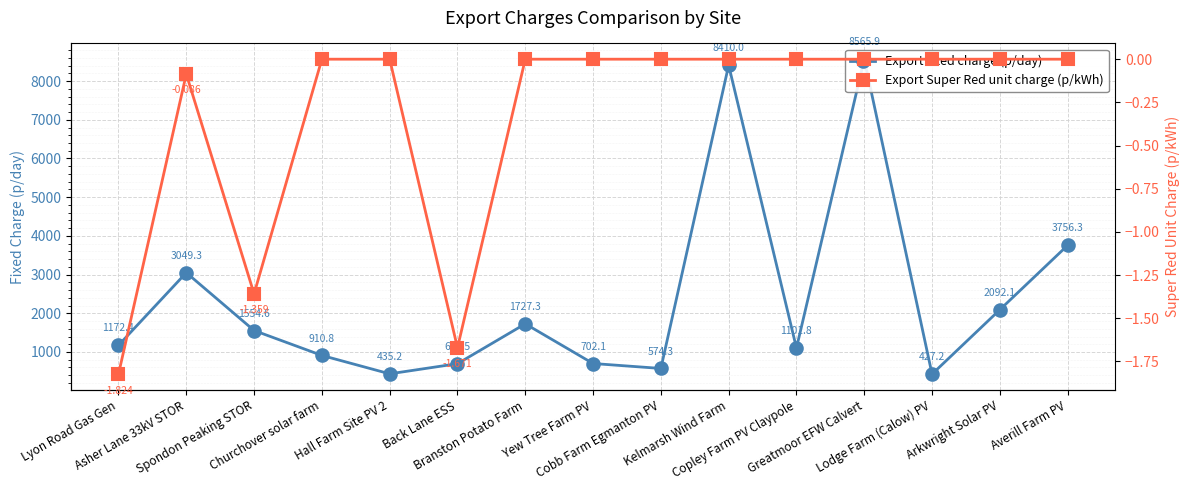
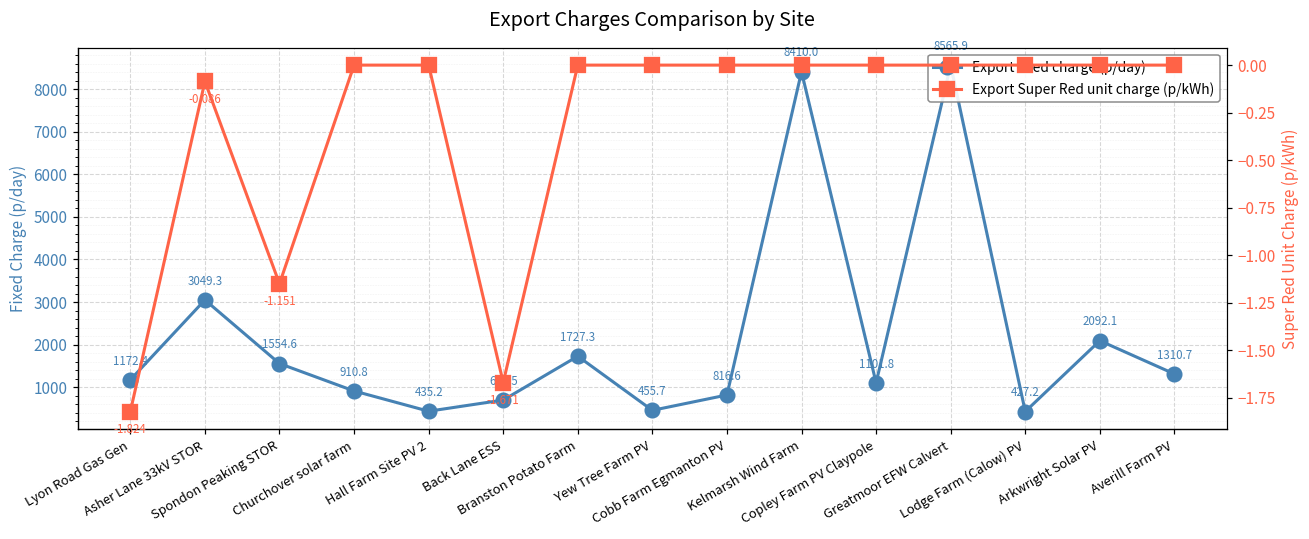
  {
    "Export fixed charge (p/day)": {
      "Lyon Road Gas Gen": 1172.4,
      "Asher Lane 33kV STOR": 3049.3,
      "Churchover solar farm": 910.8,
      "Hall Farm Site PV 2": 435.2,
      "Branston Potato Farm": 1727.3,
-     "Yew Tree Farm PV": 702.1,
-     "Cobb Farm Egmanton PV": 574.3,
+     "Yew Tree Farm PV": 455.7,
+     "Cobb Farm Egmanton PV": 816.6,
      "Kelmarsh Wind Farm": 8410.0,
      "Copley Farm PV Claypole": 1101.8,
      "Lodge Farm (Calow) PV": 427.2,
      "Arkwright Solar PV": 2092.1,
-     "Averill Farm PV": 3756.3
+     "Averill Farm PV": 1310.7
    },
    "Export Super Red unit charge (p/kWh)": {
      "Lyon Road Gas Gen": -1.824,
      "Asher Lane 33kV STOR": -0.086,
-     "Spondon Peaking STOR": -1.359
+     "Spondon Peaking STOR": -1.151
    }
  }
